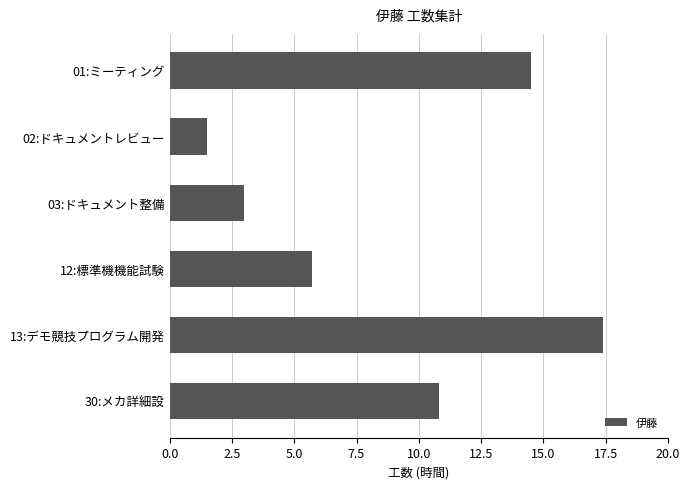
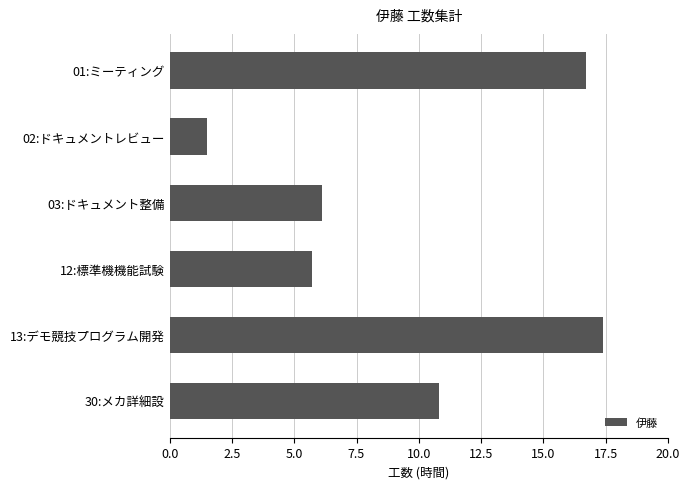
  {
-   "01:ミーティング": 14.5,
+   "01:ミーティング": 16.7,
    "02:ドキュメントレビュー": 1.5,
-   "03:ドキュメント整備": 3.0,
+   "03:ドキュメント整備": 6.1,
    "12:標準機機能試験": 5.7,
    "13:デモ競技プログラム開発": 17.4,
    "30:メカ詳細設": 10.8
  }
